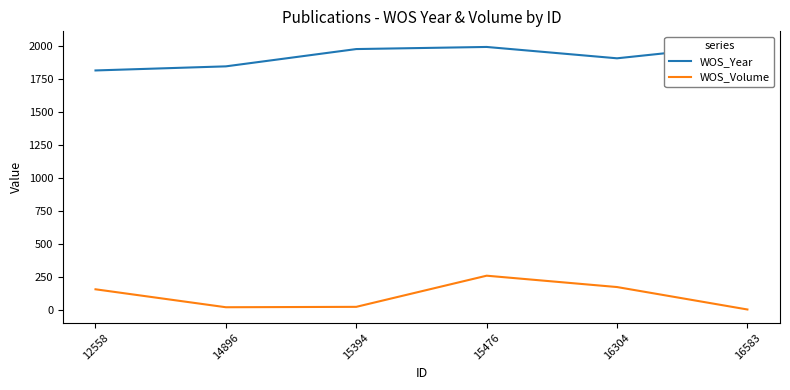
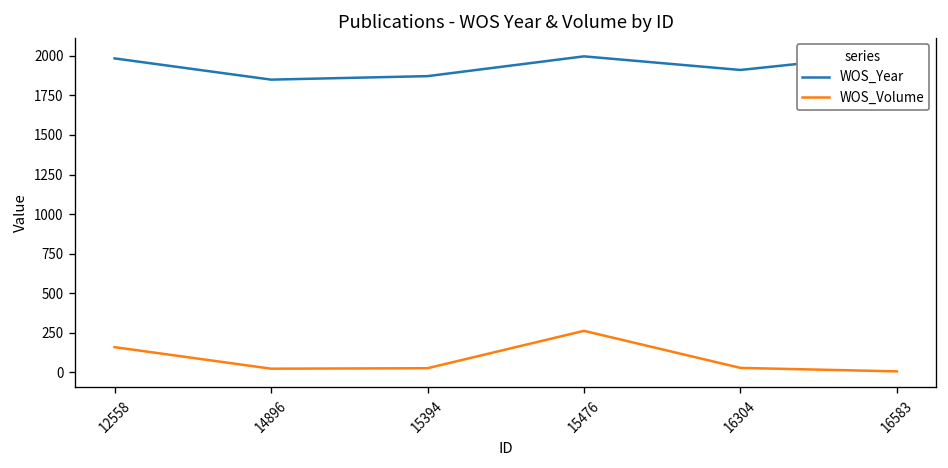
  {
    "WOS_Year": {
-     "12558": 1820,
+     "12558": 1980,
      "14896": 1850,
-     "15394": 1980,
+     "15394": 1870,
      "15476": 2000,
      "16304": 1910
    },
    "WOS_Volume": {
      "12558": 160,
      "14896": 20,
      "15394": 30,
      "15476": 260,
-     "16304": 180,
+     "16304": 30,
      "16583": 10
    }
  }
